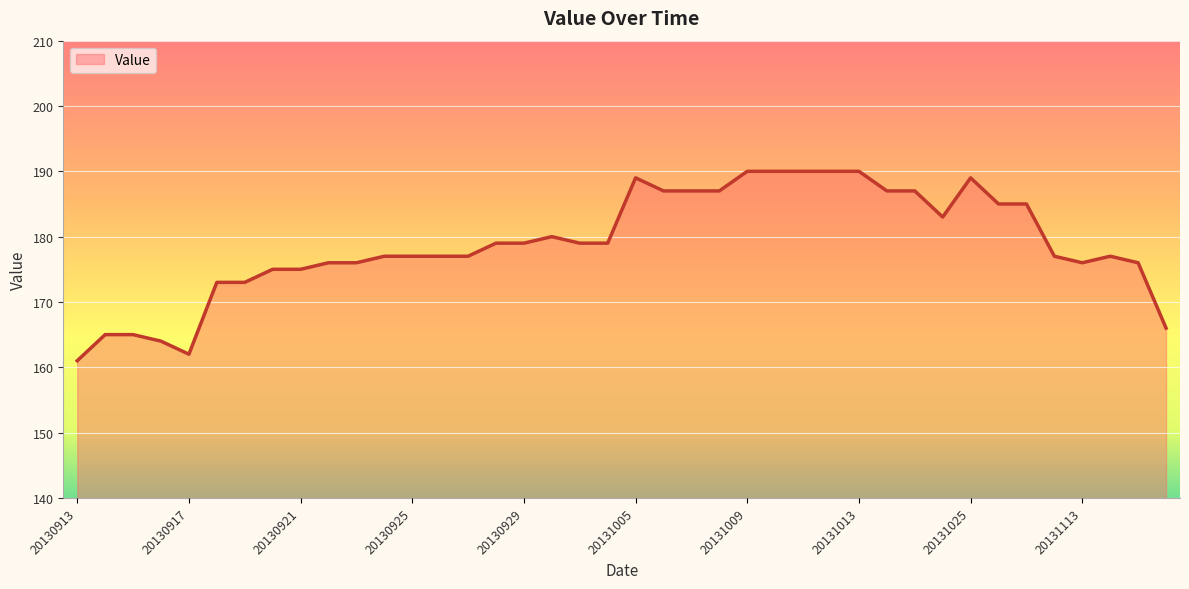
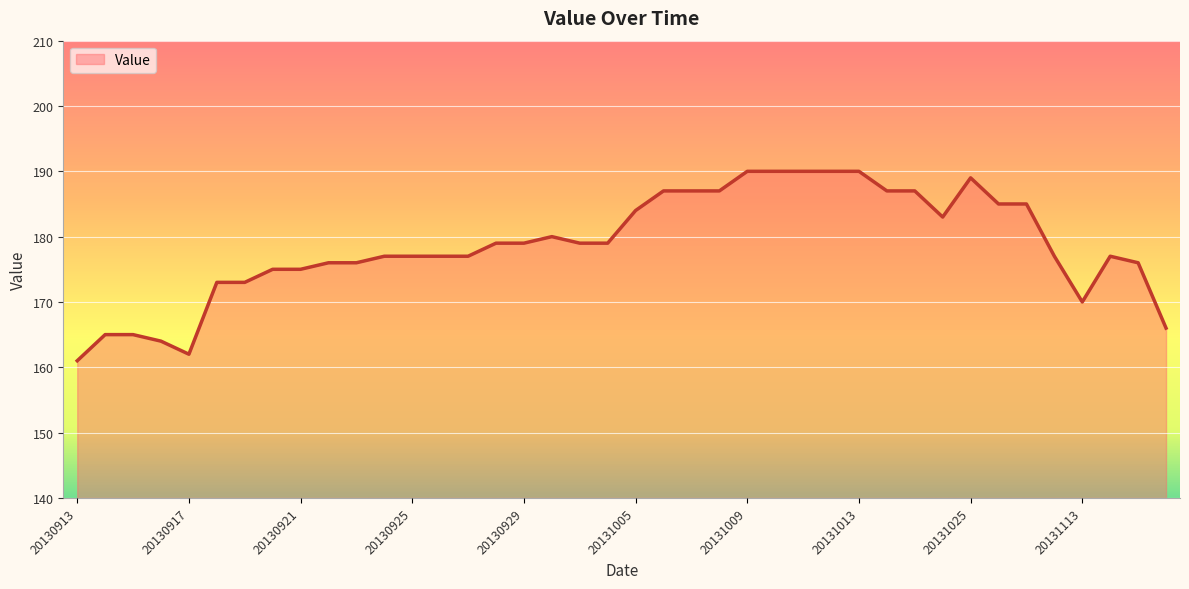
  {
    "20130913": 161,
    "20130917": 162,
    "20130925": 177,
    "20130929": 179,
-   "20131005": 189,
+   "20131005": 184,
    "20131009": 190,
    "20131013": 190,
    "20131025": 189,
-   "20131113": 176
+   "20131113": 170
  }
